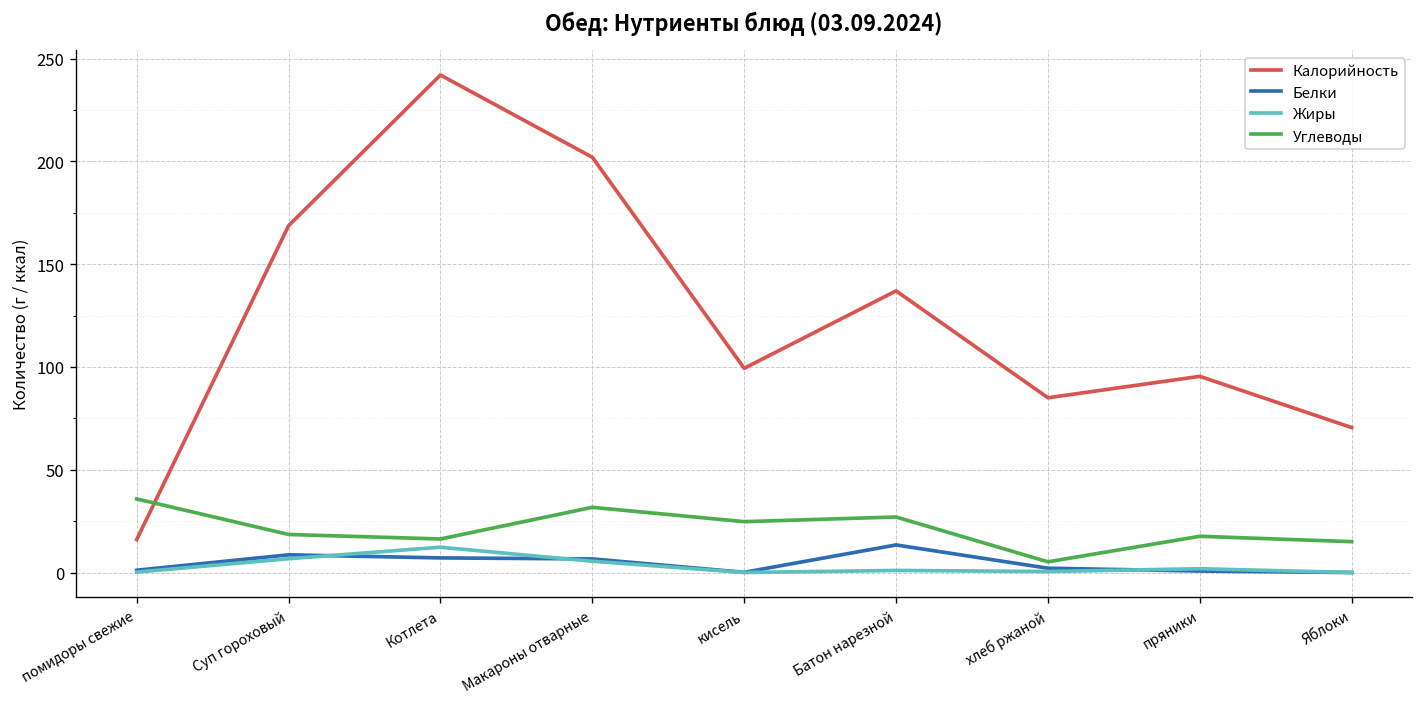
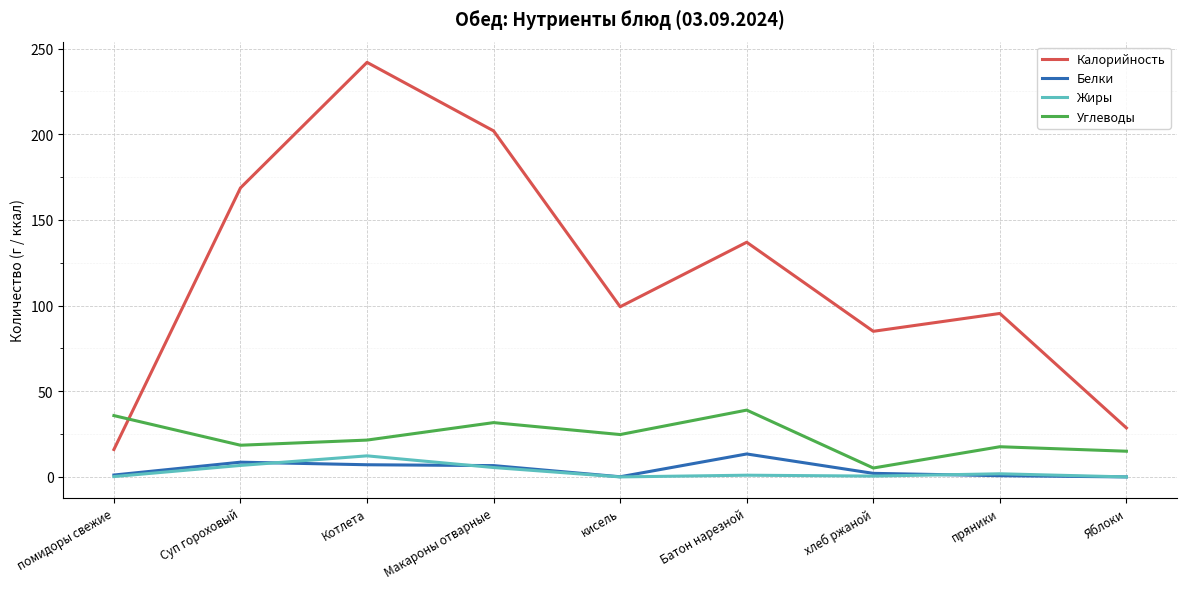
  {
    "Калорийность": {
      "помидоры свежие": 16,
      "Суп гороховый": 169,
      "Котлета": 242,
      "Макароны отварные": 202,
      "кисель": 99,
      "Батон нарезной": 137,
      "хлеб ржаной": 85,
      "пряники": 95,
-     "Яблоки": 71
+     "Яблоки": 29
    },
    "Белки": {
      "Суп гороховый": 9,
      "Котлета": 7,
      "Батон нарезной": 13,
      "хлеб ржаной": 2
    },
    "Жиры": {
      "Суп гороховый": 7,
      "Котлета": 12,
      "Батон нарезной": 1,
      "хлеб ржаной": 0
    },
    "Углеводы": {
      "помидоры свежие": 36,
      "Суп гороховый": 19,
-     "Котлета": 16,
+     "Котлета": 22,
      "Макароны отварные": 32,
      "кисель": 25,
-     "Батон нарезной": 27,
+     "Батон нарезной": 39,
      "хлеб ржаной": 5,
      "пряники": 18,
      "Яблоки": 15
    }
  }
